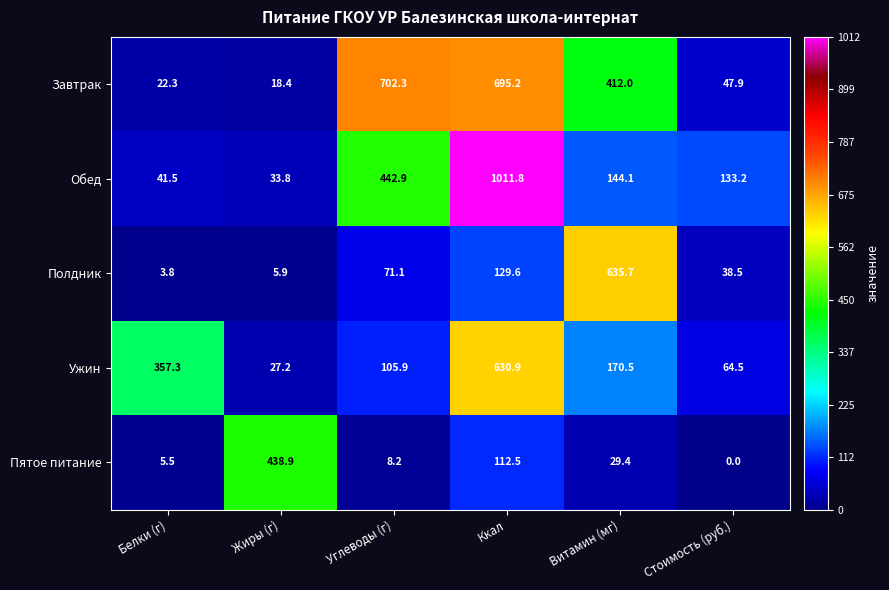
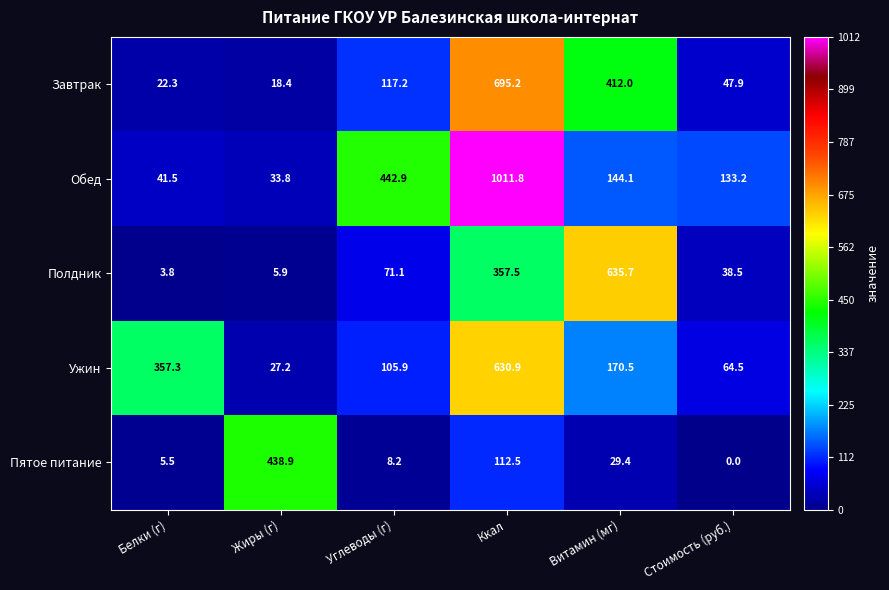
  {
    "Завтрак": {
      "Белки (г)": 22.3,
      "Жиры (г)": 18.4,
-     "Углеводы (г)": 702.3,
+     "Углеводы (г)": 117.2,
      "Ккал": 695.2,
      "Витамин (мг)": 412.0,
      "Стоимость (руб.)": 47.9
    },
    "Обед": {
      "Белки (г)": 41.5,
      "Жиры (г)": 33.8,
      "Углеводы (г)": 442.9,
      "Ккал": 1011.8,
      "Витамин (мг)": 144.1,
      "Стоимость (руб.)": 133.2
    },
    "Полдник": {
      "Белки (г)": 3.8,
      "Жиры (г)": 5.9,
      "Углеводы (г)": 71.1,
-     "Ккал": 129.6,
+     "Ккал": 357.5,
      "Витамин (мг)": 635.7,
      "Стоимость (руб.)": 38.5
    },
    "Ужин": {
      "Белки (г)": 357.3,
      "Жиры (г)": 27.2,
      "Углеводы (г)": 105.9,
      "Ккал": 630.9,
      "Витамин (мг)": 170.5,
      "Стоимость (руб.)": 64.5
    },
    "Пятое питание": {
      "Белки (г)": 5.5,
      "Жиры (г)": 438.9,
      "Углеводы (г)": 8.2,
      "Ккал": 112.5,
      "Витамин (мг)": 29.4,
      "Стоимость (руб.)": 0.0
    }
  }
